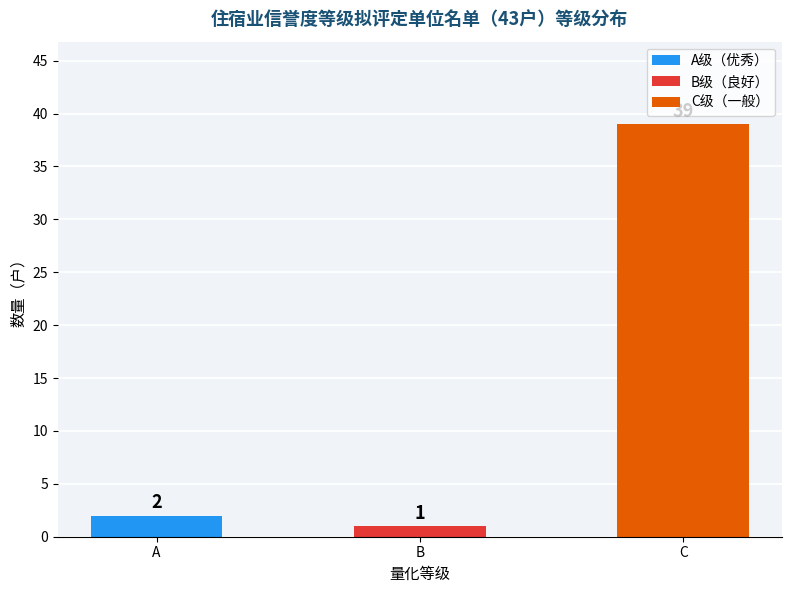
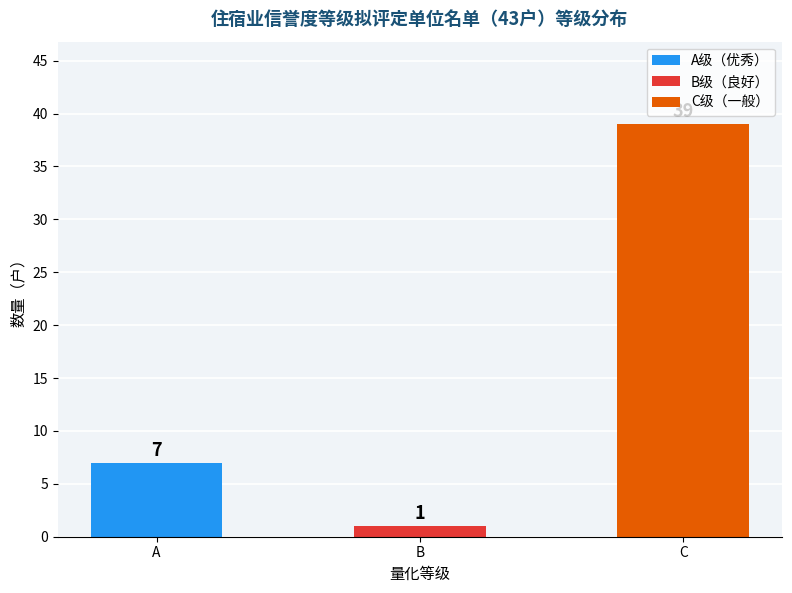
  {
-   "A": 2,
+   "A": 7,
    "B": 1
  }
